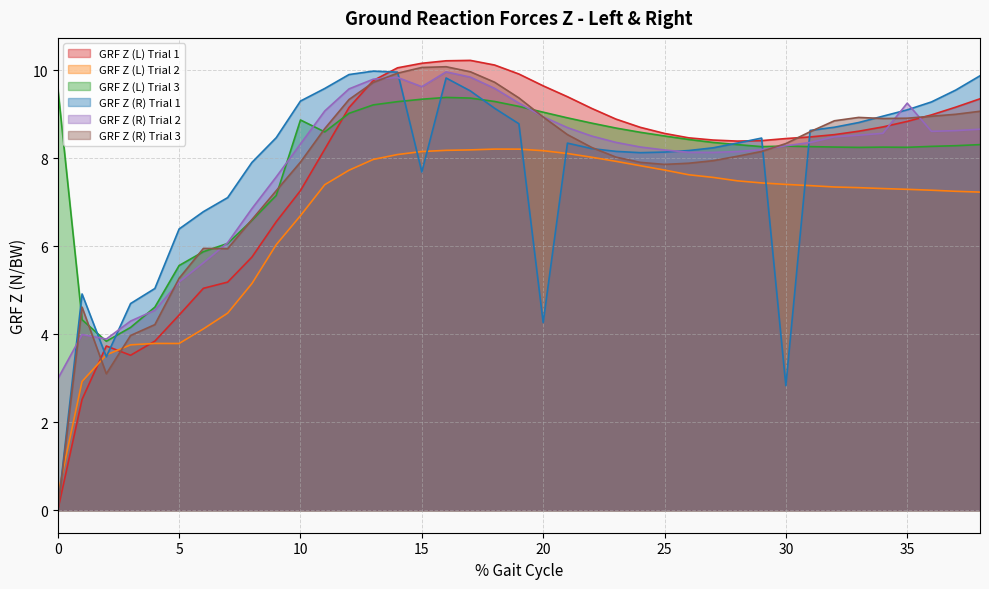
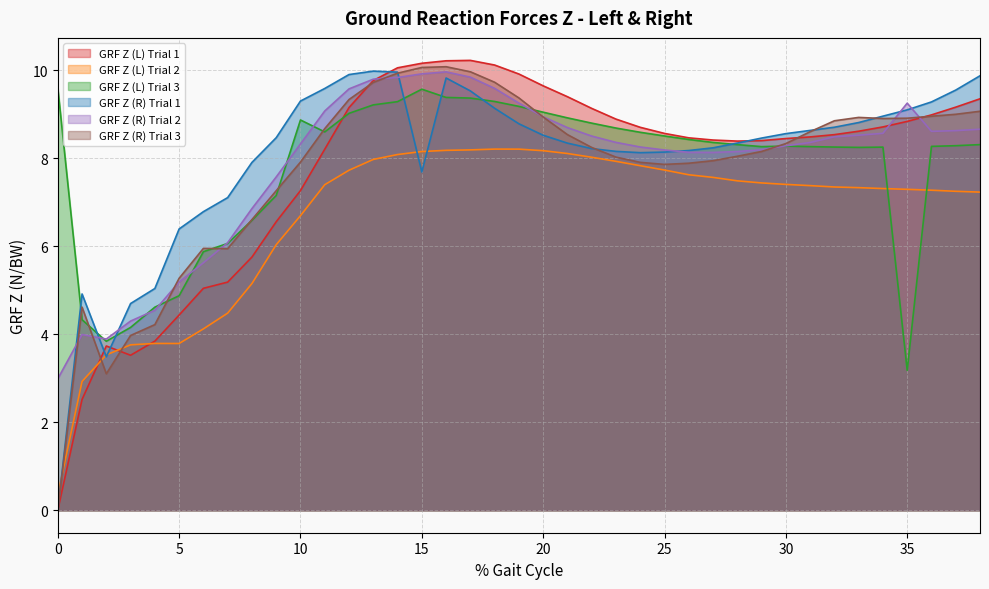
  {
    "GRF Z (L) Trial 3": {
      "0": 9.6,
-     "5": 5.6,
+     "5": 4.9,
      "10": 8.9,
-     "15": 9.3,
+     "15": 9.6,
      "20": 9.0,
      "25": 8.5,
-     "35": 8.2
+     "35": 3.2
    },
    "GRF Z (R) Trial 1": {
      "5": 6.4,
      "10": 9.3,
      "15": 7.7,
-     "20": 4.3,
-     "30": 2.8,
+     "20": 8.5,
+     "30": 8.6,
      "35": 9.1
    },
    "GRF Z (R) Trial 2": {
      "0": 3.0,
      "5": 5.2,
      "10": 8.3,
-     "15": 9.6,
+     "15": 9.9,
      "35": 9.2
    }
  }
